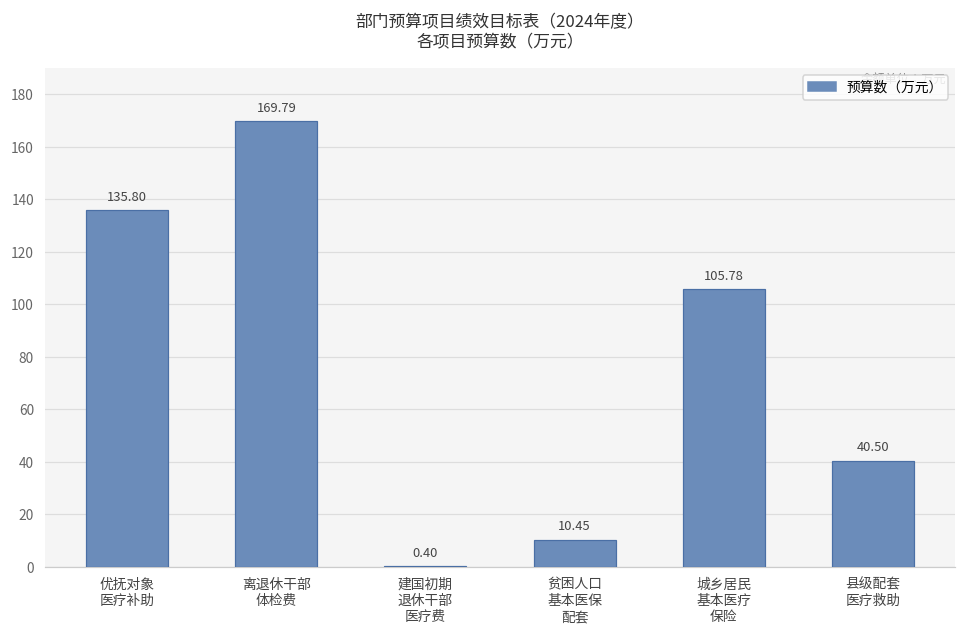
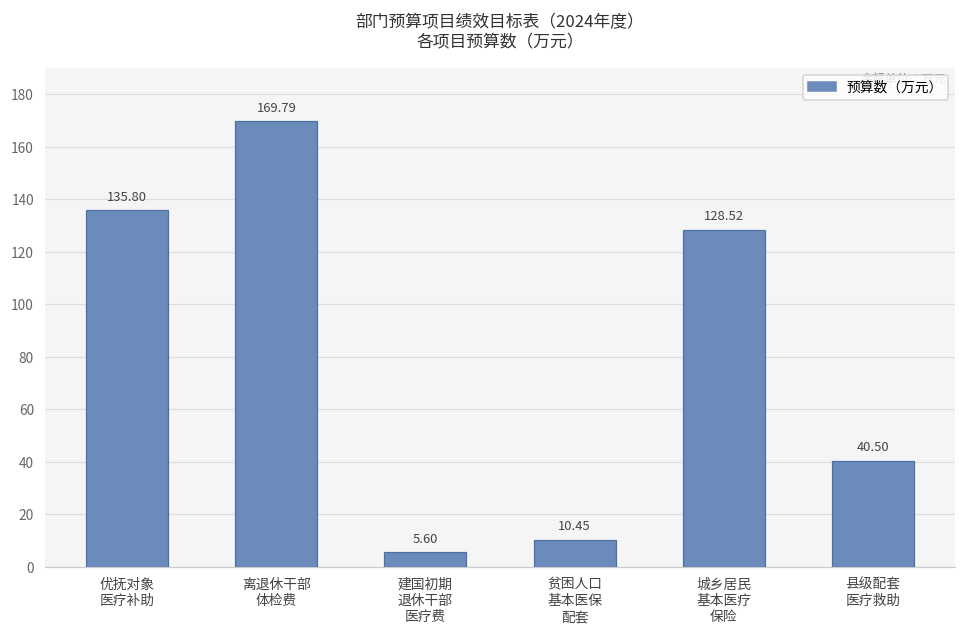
  {
    "优抚对象 医疗补助": 135.80,
    "离退休干部 体检费": 169.79,
-   "建国初期 退休干部 医疗费": 0.40,
+   "建国初期 退休干部 医疗费": 5.60,
    "贫困人口 基本医保 配套": 10.45,
-   "城乡居民 基本医疗 保险": 105.78,
+   "城乡居民 基本医疗 保险": 128.52,
    "县级配套 医疗救助": 40.50
  }
